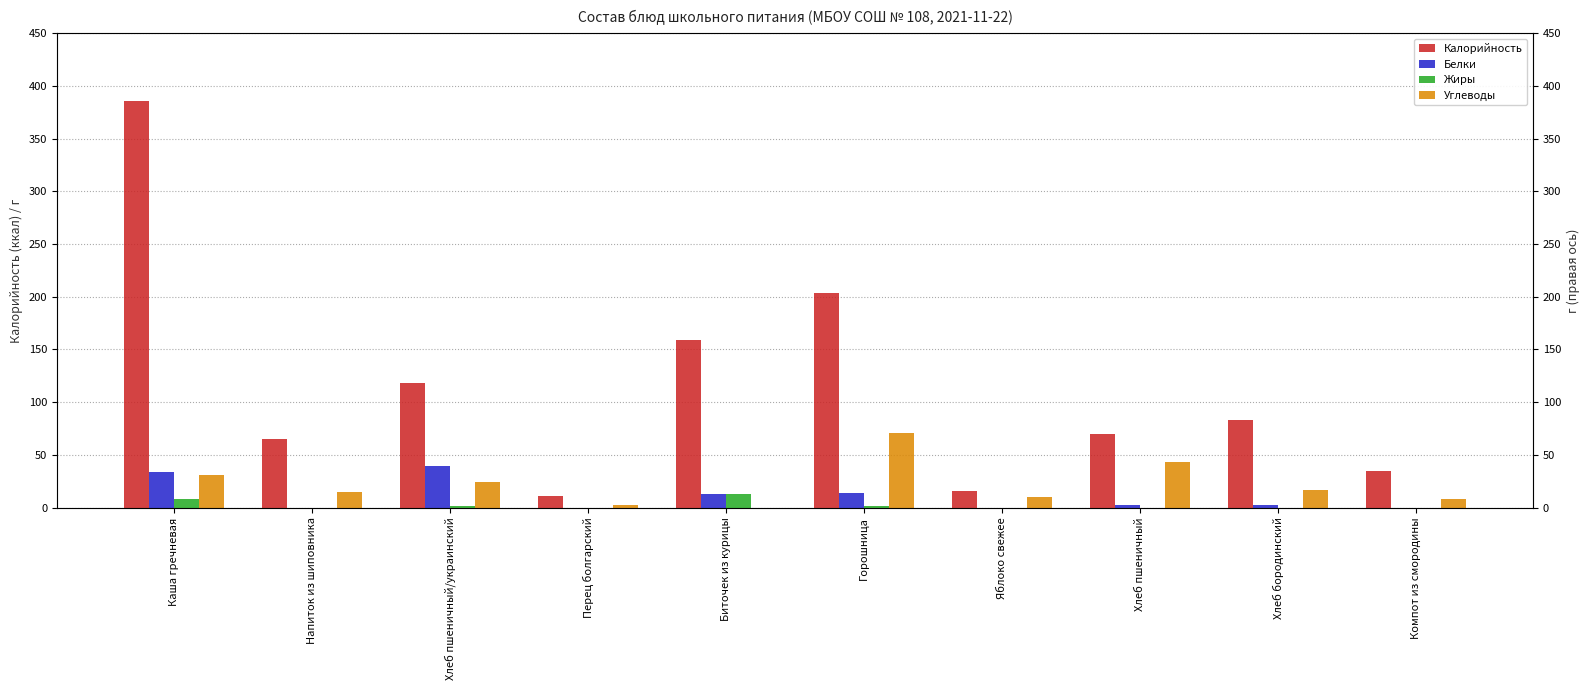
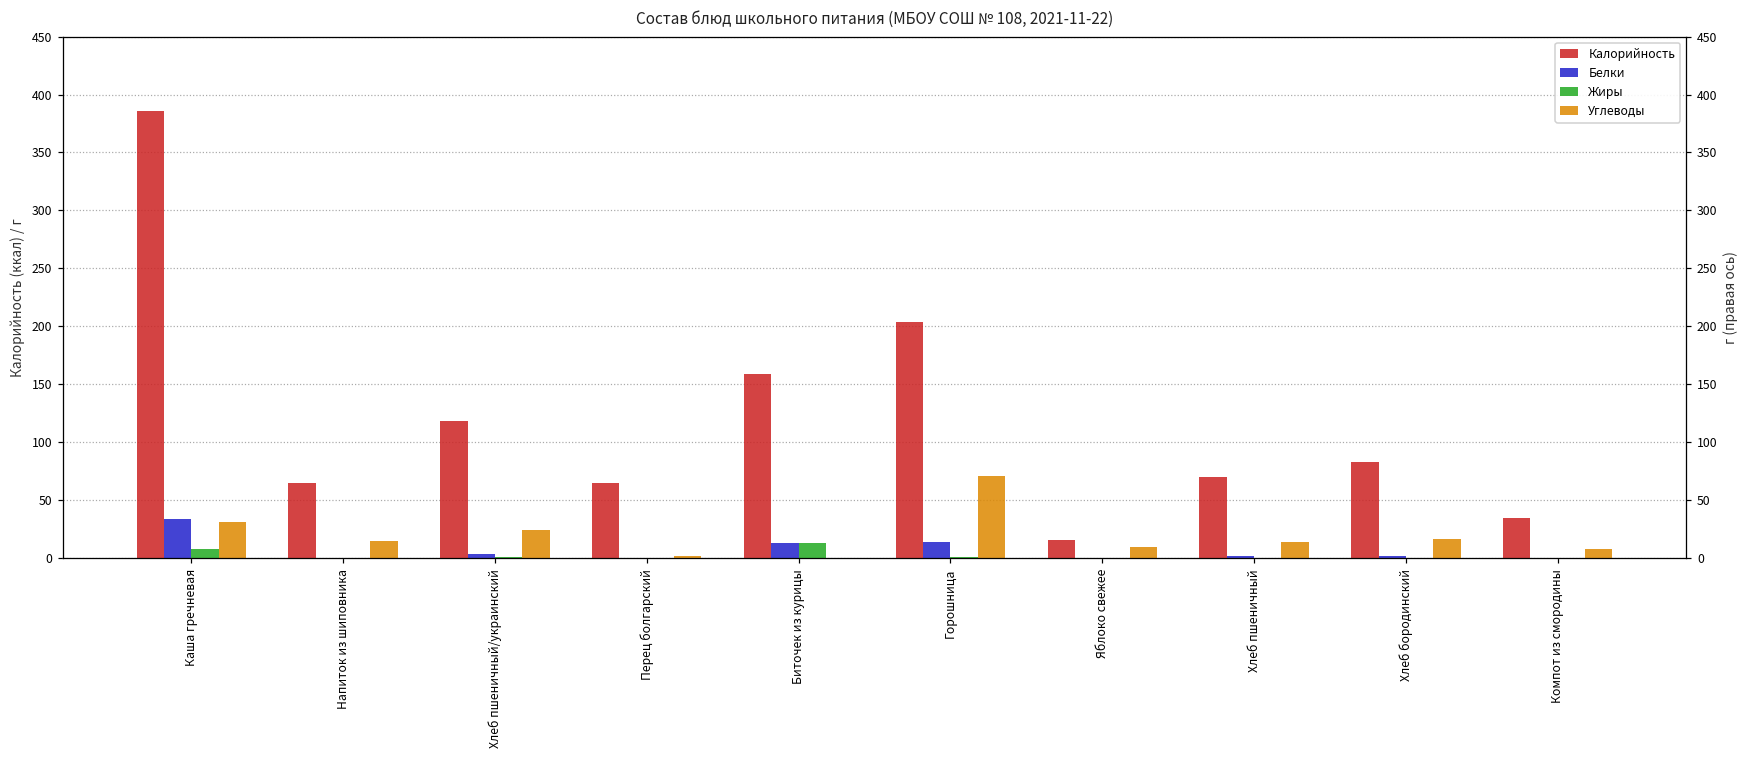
  {
    "Калорийность": {
      "Каша гречневая": 386,
      "Напиток из шиповника": 65,
      "Хлеб пшеничный/украинский": 118,
-     "Перец болгарский": 11,
+     "Перец болгарский": 65,
      "Биточек из курицы": 159,
      "Горошница": 204,
      "Яблоко свежее": 16,
      "Хлеб пшеничный": 70,
      "Хлеб бородинский": 83,
      "Компот из смородины": 35
    },
    "Белки": {
      "Каша гречневая": 34,
      "Напиток из шиповника": 0,
-     "Хлеб пшеничный/украинский": 39,
+     "Хлеб пшеничный/украинский": 4,
      "Перец болгарский": 0,
      "Биточек из курицы": 13,
      "Горошница": 14,
      "Яблоко свежее": 0,
      "Компот из смородины": 0
    },
    "Жиры": {
      "Каша гречневая": 8,
      "Напиток из шиповника": 0,
      "Перец болгарский": 0,
      "Биточек из курицы": 13,
      "Яблоко свежее": 0,
      "Хлеб пшеничный": 0,
      "Хлеб бородинский": 0,
      "Компот из смородины": 0
    },
    "Углеводы": {
      "Каша гречневая": 31,
      "Напиток из шиповника": 15,
      "Хлеб пшеничный/украинский": 24,
      "Биточек из курицы": 0,
      "Горошница": 71,
      "Яблоко свежее": 10,
-     "Хлеб пшеничный": 43,
+     "Хлеб пшеничный": 14,
      "Хлеб бородинский": 17,
      "Компот из смородины": 8
    }
  }
